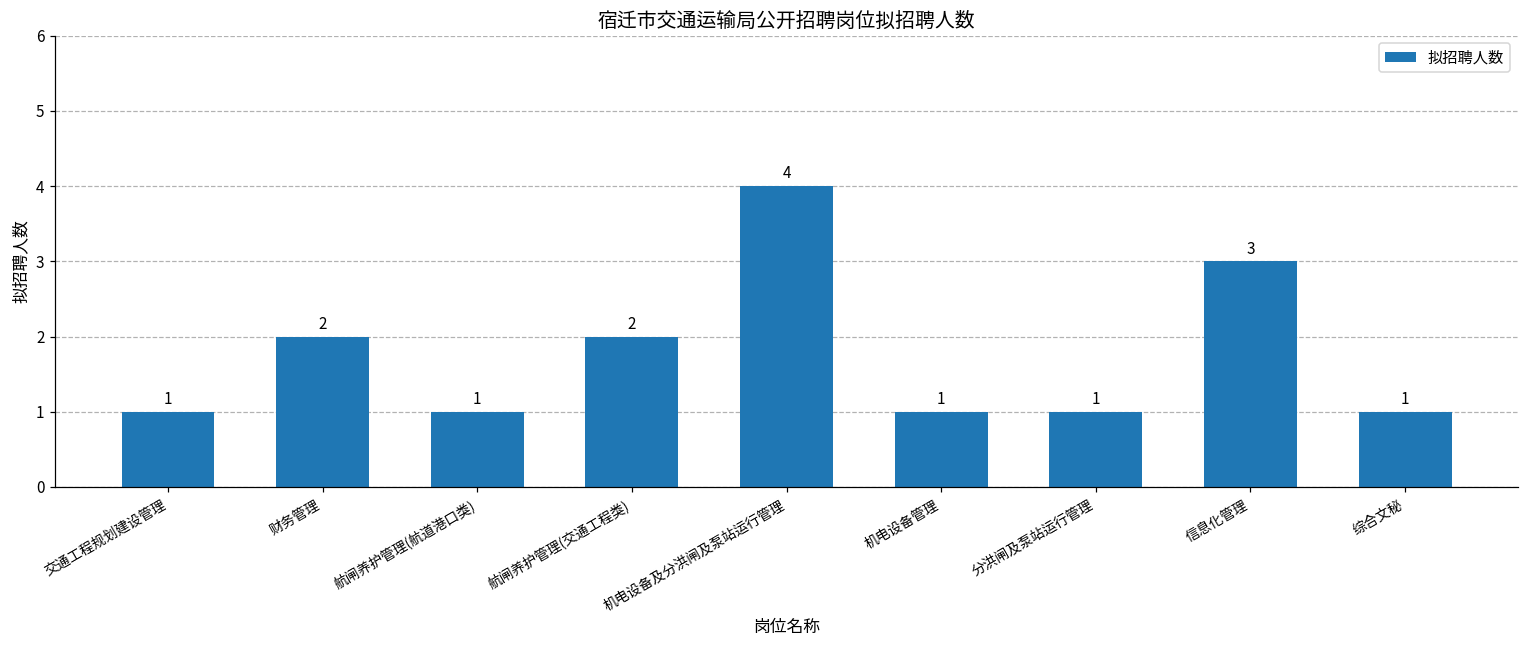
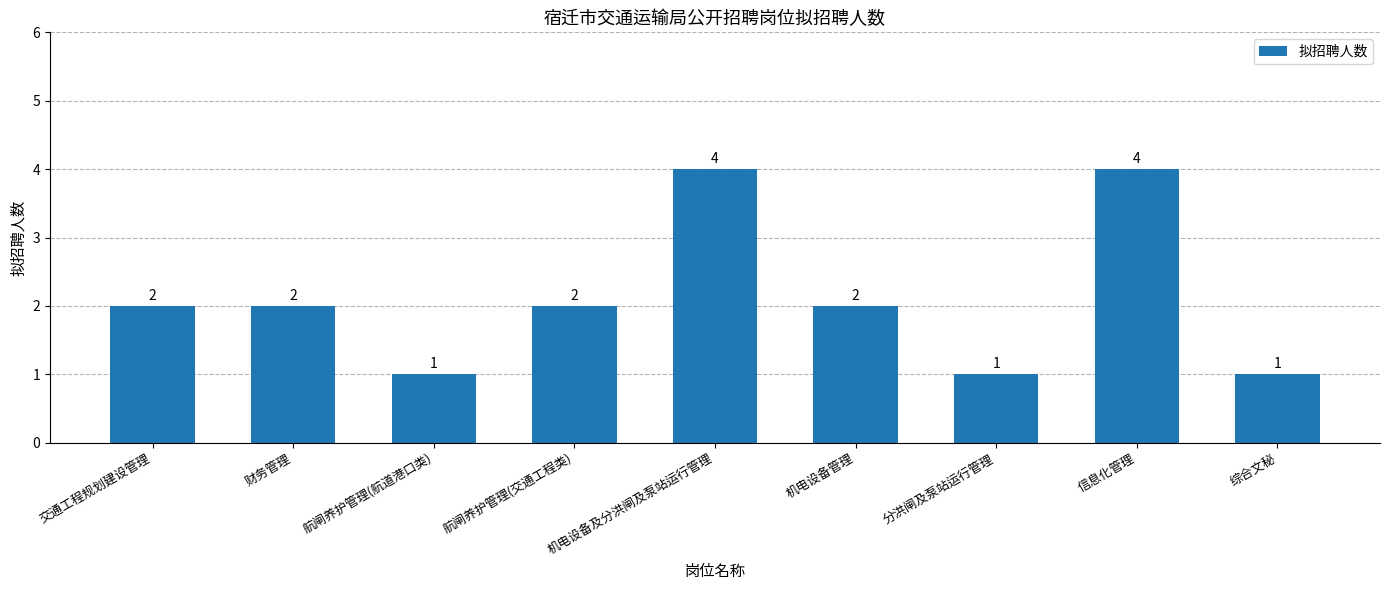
  {
-   "交通工程规划建设管理": 1,
+   "交通工程规划建设管理": 2,
    "财务管理": 2,
    "航闸养护管理(航道港口类)": 1,
    "航闸养护管理(交通工程类)": 2,
    "机电设备及分洪闸及泵站运行管理": 4,
-   "机电设备管理": 1,
+   "机电设备管理": 2,
    "分洪闸及泵站运行管理": 1,
-   "信息化管理": 3,
+   "信息化管理": 4,
    "综合文秘": 1
  }
